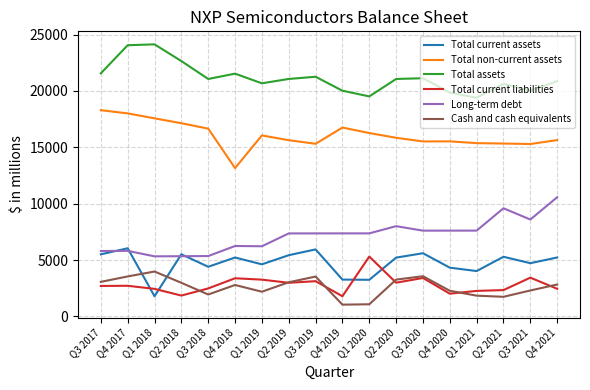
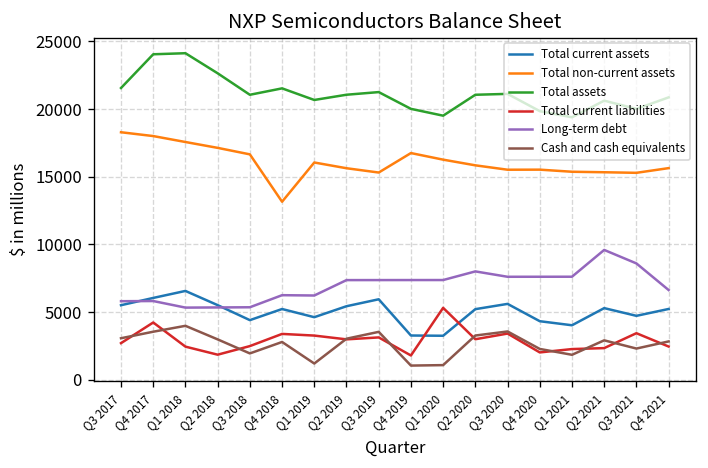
  {
    "Total current assets": {
      "Q3 2017": 5500,
      "Q4 2017": 6000,
-     "Q1 2018": 1800,
+     "Q1 2018": 6600,
      "Q3 2018": 4400,
      "Q4 2018": 5200,
      "Q1 2019": 4600,
      "Q2 2019": 5400,
      "Q3 2019": 5900,
      "Q4 2019": 3300,
      "Q1 2020": 3200,
      "Q2 2020": 5200,
      "Q3 2020": 5600,
      "Q4 2020": 4300,
      "Q1 2021": 4000,
      "Q2 2021": 5300,
      "Q3 2021": 4700,
      "Q4 2021": 5200
    },
    "Total non-current assets": {
      "Q3 2017": 18300,
      "Q4 2017": 18000,
      "Q1 2018": 17600,
      "Q2 2018": 17100,
      "Q3 2018": 16700,
      "Q4 2018": 13200,
      "Q1 2019": 16100,
      "Q2 2019": 15600,
      "Q3 2019": 15300,
      "Q4 2019": 16700,
      "Q1 2020": 16300,
      "Q2 2020": 15800,
      "Q3 2020": 15500,
      "Q4 2020": 15500,
      "Q1 2021": 15400,
      "Q2 2021": 15300,
      "Q3 2021": 15300,
      "Q4 2021": 15600
    },
    "Total assets": {
      "Q3 2017": 21600,
      "Q4 2017": 24000,
      "Q1 2018": 24100,
      "Q2 2018": 22600,
      "Q3 2018": 21100,
      "Q4 2018": 21500,
      "Q1 2019": 20700,
      "Q2 2019": 21100,
      "Q3 2019": 21300,
      "Q4 2019": 20000,
      "Q1 2020": 19500,
      "Q2 2020": 21100
    },
    "Total current liabilities": {
      "Q3 2017": 2700,
-     "Q4 2017": 2700,
+     "Q4 2017": 4200,
      "Q1 2018": 2400,
      "Q2 2018": 1900,
      "Q3 2018": 2500,
      "Q4 2018": 3400,
      "Q1 2019": 3300,
      "Q3 2019": 3100,
      "Q4 2019": 1800,
      "Q1 2020": 5300,
      "Q2 2020": 3000,
      "Q4 2020": 2000,
      "Q1 2021": 2300,
      "Q2 2021": 2300,
      "Q3 2021": 3400,
      "Q4 2021": 2500
    },
    "Long-term debt": {
      "Q3 2017": 5800,
      "Q4 2017": 5800,
      "Q1 2018": 5300,
      "Q3 2018": 5400,
      "Q4 2018": 6200,
      "Q1 2019": 6200,
      "Q2 2019": 7400,
      "Q3 2019": 7400,
      "Q4 2019": 7400,
      "Q1 2020": 7400,
      "Q2 2020": 8000,
      "Q3 2020": 7600,
      "Q4 2020": 7600,
      "Q1 2021": 7600,
      "Q2 2021": 9600,
      "Q3 2021": 8600,
-     "Q4 2021": 10600
+     "Q4 2021": 6600
    },
    "Cash and cash equivalents": {
      "Q3 2017": 3100,
      "Q4 2017": 3500,
      "Q1 2018": 4000,
      "Q2 2018": 3000,
      "Q3 2018": 1900,
      "Q4 2018": 2800,
-     "Q1 2019": 2200,
+     "Q1 2019": 1200,
      "Q3 2019": 3500,
      "Q4 2019": 1000,
      "Q1 2020": 1100,
      "Q2 2020": 3300,
      "Q4 2020": 2300,
      "Q1 2021": 1800,
-     "Q2 2021": 1700,
+     "Q2 2021": 2900,
      "Q3 2021": 2300,
      "Q4 2021": 2800
    }
  }
